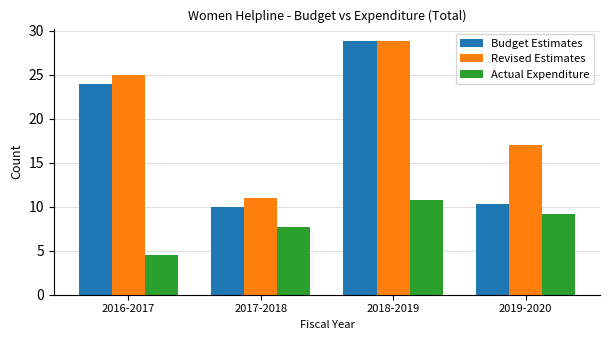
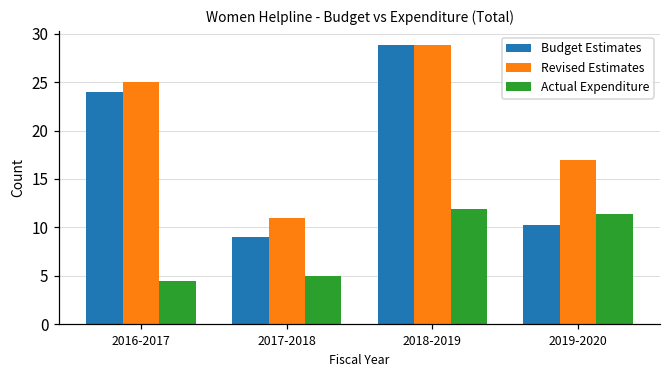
  {
    "Budget Estimates": {
      "2016-2017": 24,
-     "2017-2018": 10,
+     "2017-2018": 9,
      "2018-2019": 29,
      "2019-2020": 10
    },
    "Revised Estimates": {
      "2016-2017": 25,
      "2017-2018": 11,
      "2018-2019": 29,
      "2019-2020": 17
    },
    "Actual Expenditure": {
      "2016-2017": 4,
-     "2017-2018": 8,
-     "2018-2019": 11,
-     "2019-2020": 9
+     "2017-2018": 5,
+     "2018-2019": 12,
+     "2019-2020": 11
    }
  }
